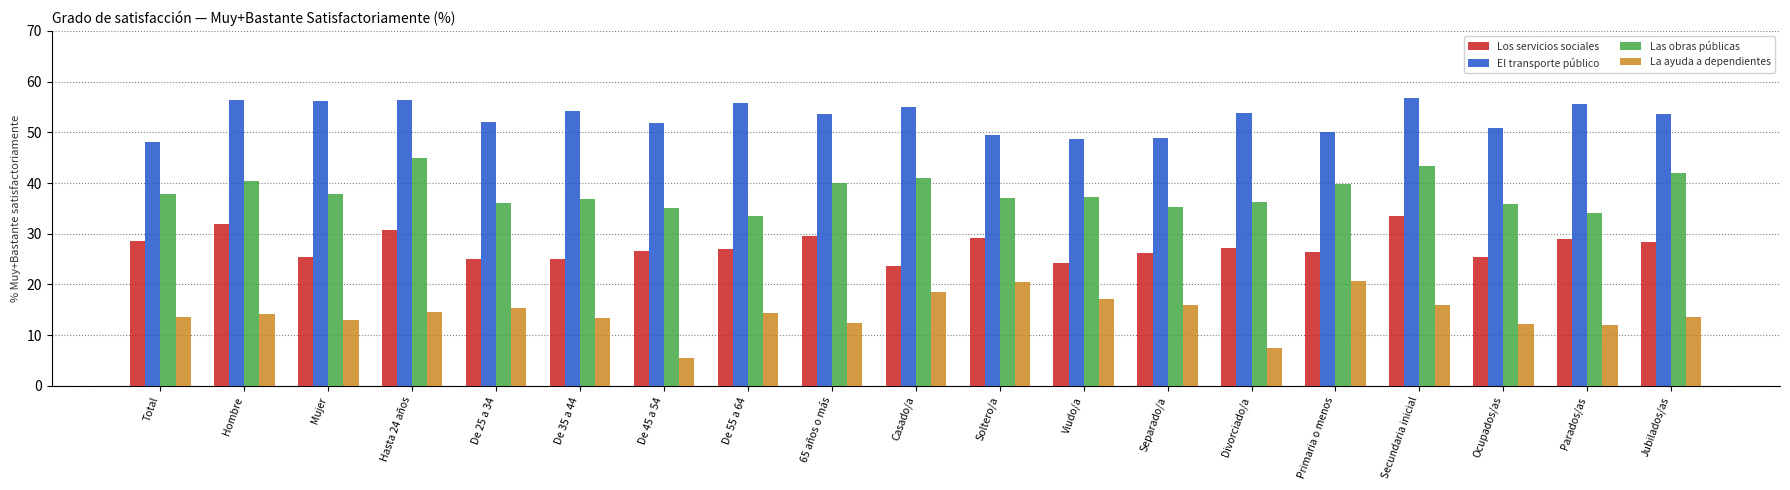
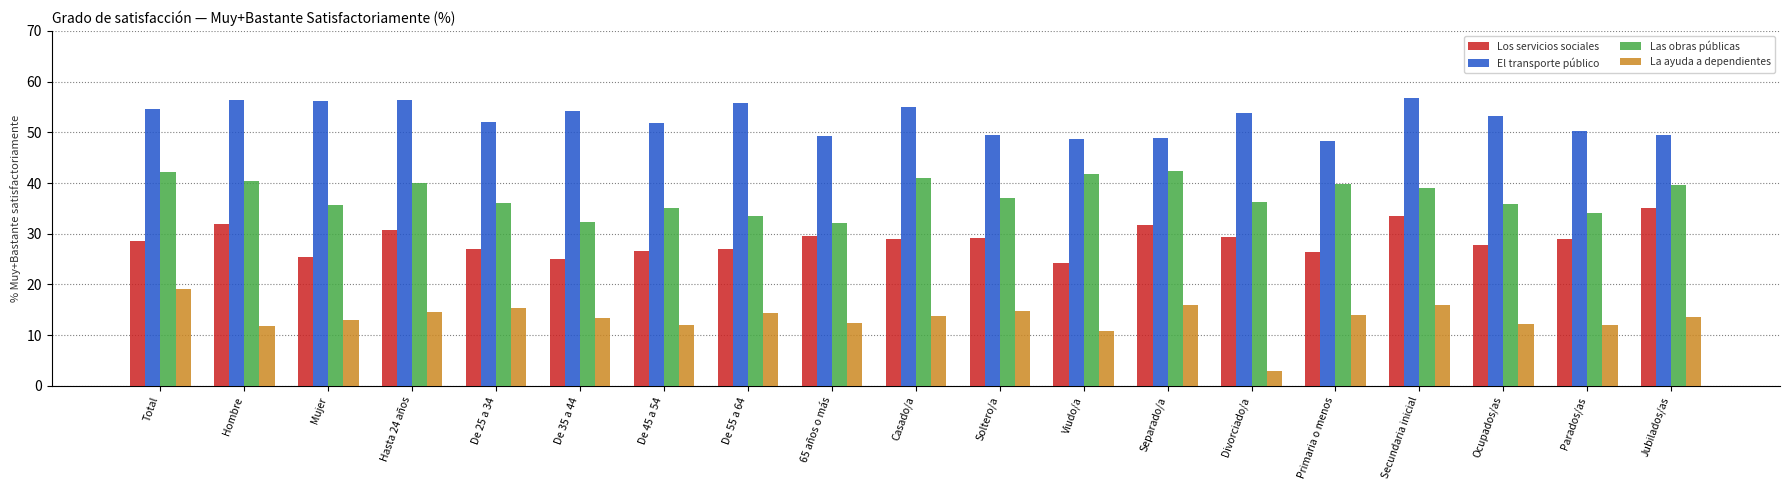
  {
    "Los servicios sociales": {
      "Total": 29,
      "Hombre": 32,
      "Mujer": 25,
      "Hasta 24 años": 31,
-     "De 25 a 34": 25,
+     "De 25 a 34": 27,
      "De 35 a 44": 25,
      "De 45 a 54": 27,
      "De 55 a 64": 27,
      "65 años o más": 30,
-     "Casado/a": 24,
+     "Casado/a": 29,
      "Soltero/a": 29,
      "Viudo/a": 24,
-     "Separado/a": 26,
-     "Divorciado/a": 27,
+     "Separado/a": 32,
+     "Divorciado/a": 29,
      "Primaria o menos": 27,
      "Secundaria inicial": 34,
-     "Ocupados/as": 26,
+     "Ocupados/as": 28,
      "Parados/as": 29,
-     "Jubilados/as": 28
+     "Jubilados/as": 35
    },
    "El transporte público": {
-     "Total": 48,
+     "Total": 55,
      "Hombre": 56,
      "Mujer": 56,
      "Hasta 24 años": 56,
      "De 25 a 34": 52,
      "De 35 a 44": 54,
      "De 45 a 54": 52,
      "De 55 a 64": 56,
-     "65 años o más": 54,
+     "65 años o más": 49,
      "Casado/a": 55,
      "Soltero/a": 50,
      "Viudo/a": 49,
      "Separado/a": 49,
      "Divorciado/a": 54,
-     "Primaria o menos": 50,
+     "Primaria o menos": 48,
      "Secundaria inicial": 57,
-     "Ocupados/as": 51,
-     "Parados/as": 56,
-     "Jubilados/as": 54
+     "Ocupados/as": 53,
+     "Parados/as": 50,
+     "Jubilados/as": 49
    },
    "Las obras públicas": {
-     "Total": 38,
+     "Total": 42,
      "Hombre": 40,
-     "Mujer": 38,
-     "Hasta 24 años": 45,
+     "Mujer": 36,
+     "Hasta 24 años": 40,
      "De 25 a 34": 36,
-     "De 35 a 44": 37,
+     "De 35 a 44": 32,
      "De 45 a 54": 35,
      "De 55 a 64": 34,
-     "65 años o más": 40,
+     "65 años o más": 32,
      "Casado/a": 41,
      "Soltero/a": 37,
-     "Viudo/a": 37,
-     "Separado/a": 35,
+     "Viudo/a": 42,
+     "Separado/a": 42,
      "Divorciado/a": 36,
      "Primaria o menos": 40,
-     "Secundaria inicial": 43,
+     "Secundaria inicial": 39,
      "Ocupados/as": 36,
      "Parados/as": 34,
-     "Jubilados/as": 42
+     "Jubilados/as": 40
    },
    "La ayuda a dependientes": {
-     "Total": 14,
-     "Hombre": 14,
+     "Total": 19,
+     "Hombre": 12,
      "Mujer": 13,
      "Hasta 24 años": 15,
      "De 25 a 34": 15,
      "De 35 a 44": 13,
-     "De 45 a 54": 6,
+     "De 45 a 54": 12,
      "De 55 a 64": 14,
      "65 años o más": 13,
-     "Casado/a": 19,
-     "Soltero/a": 21,
-     "Viudo/a": 17,
+     "Casado/a": 14,
+     "Soltero/a": 15,
+     "Viudo/a": 11,
      "Separado/a": 16,
-     "Divorciado/a": 8,
-     "Primaria o menos": 21,
+     "Divorciado/a": 3,
+     "Primaria o menos": 14,
      "Secundaria inicial": 16,
      "Ocupados/as": 12,
      "Parados/as": 12,
      "Jubilados/as": 14
    }
  }
